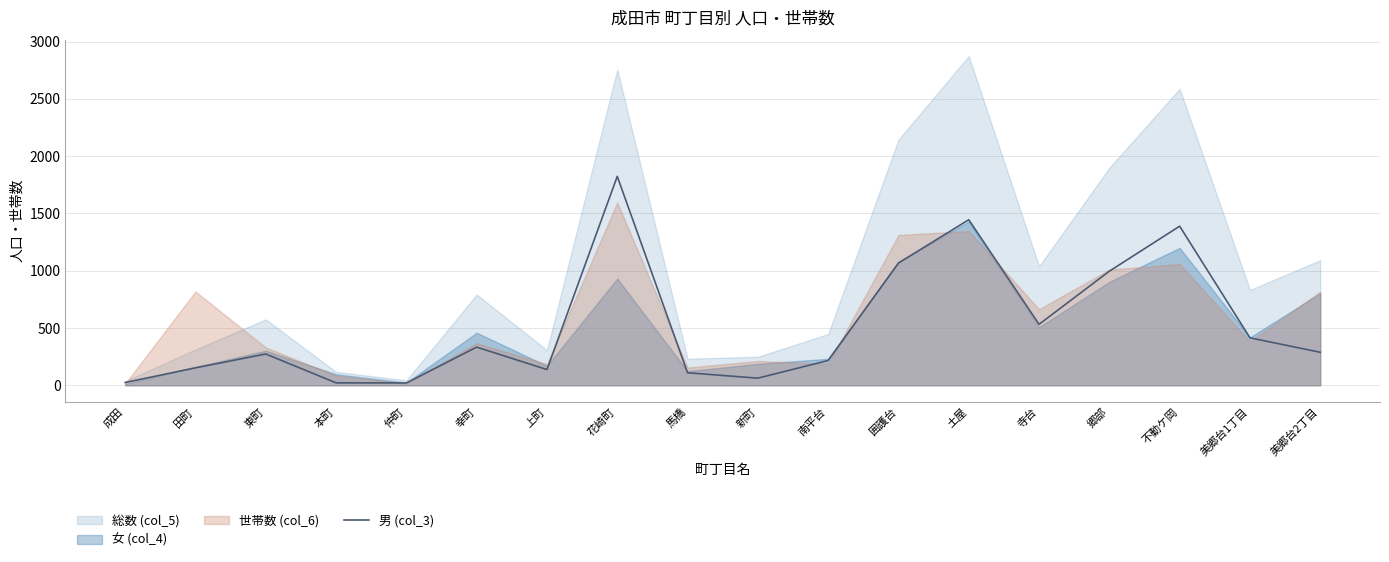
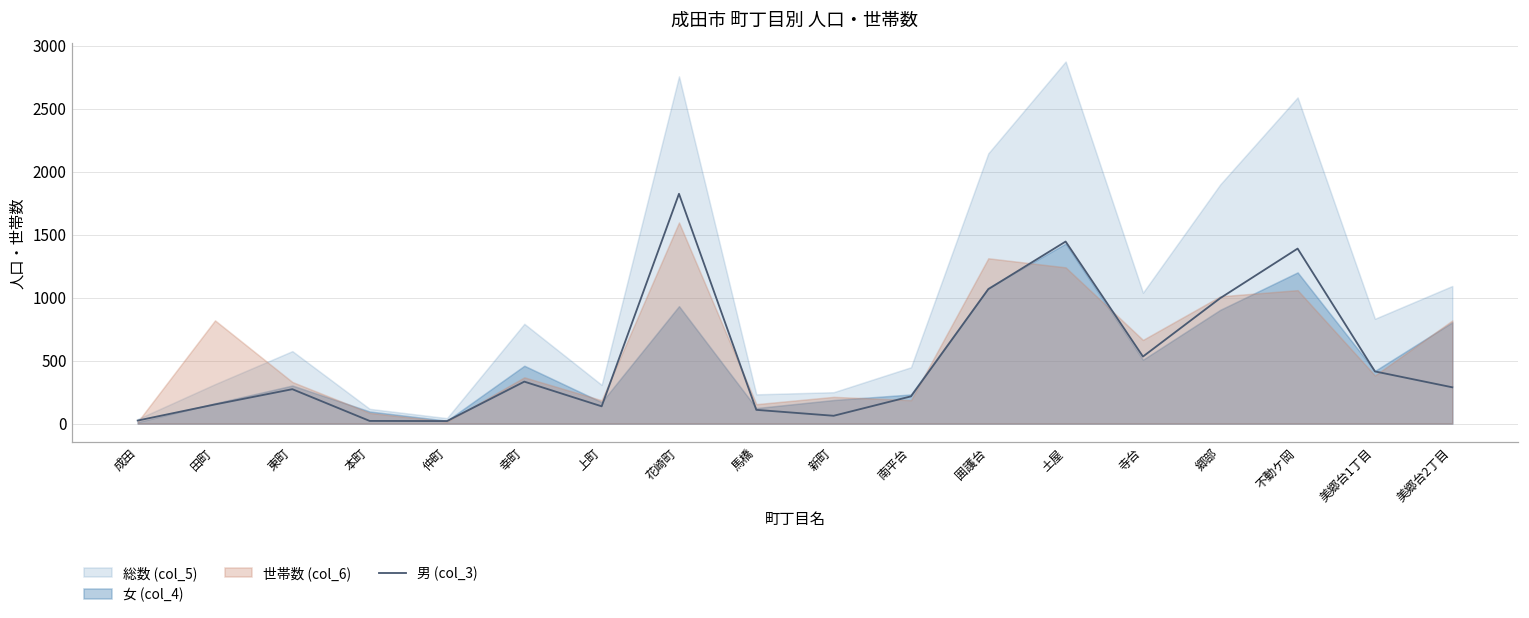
  {
    "男 (col_3)": {
      "東町": 270,
      "本町": 20,
      "幸町": 330,
      "上町": 140,
      "花崎町": 1820,
      "新町": 60,
      "寺台": 530,
      "不動ケ岡": 1390,
      "美郷台2丁目": 290
    },
    "世帯数 (col_6)": {
      "田町": 820,
      "東町": 330,
      "幸町": 370,
      "花崎町": 1600,
      "馬橋": 150,
      "新町": 210,
      "南平台": 190,
      "囲護台": 1310,
-     "土屋": 1350,
+     "土屋": 1240,
      "寺台": 660,
      "不動ケ岡": 1060,
      "美郷台1丁目": 380
    }
  }
